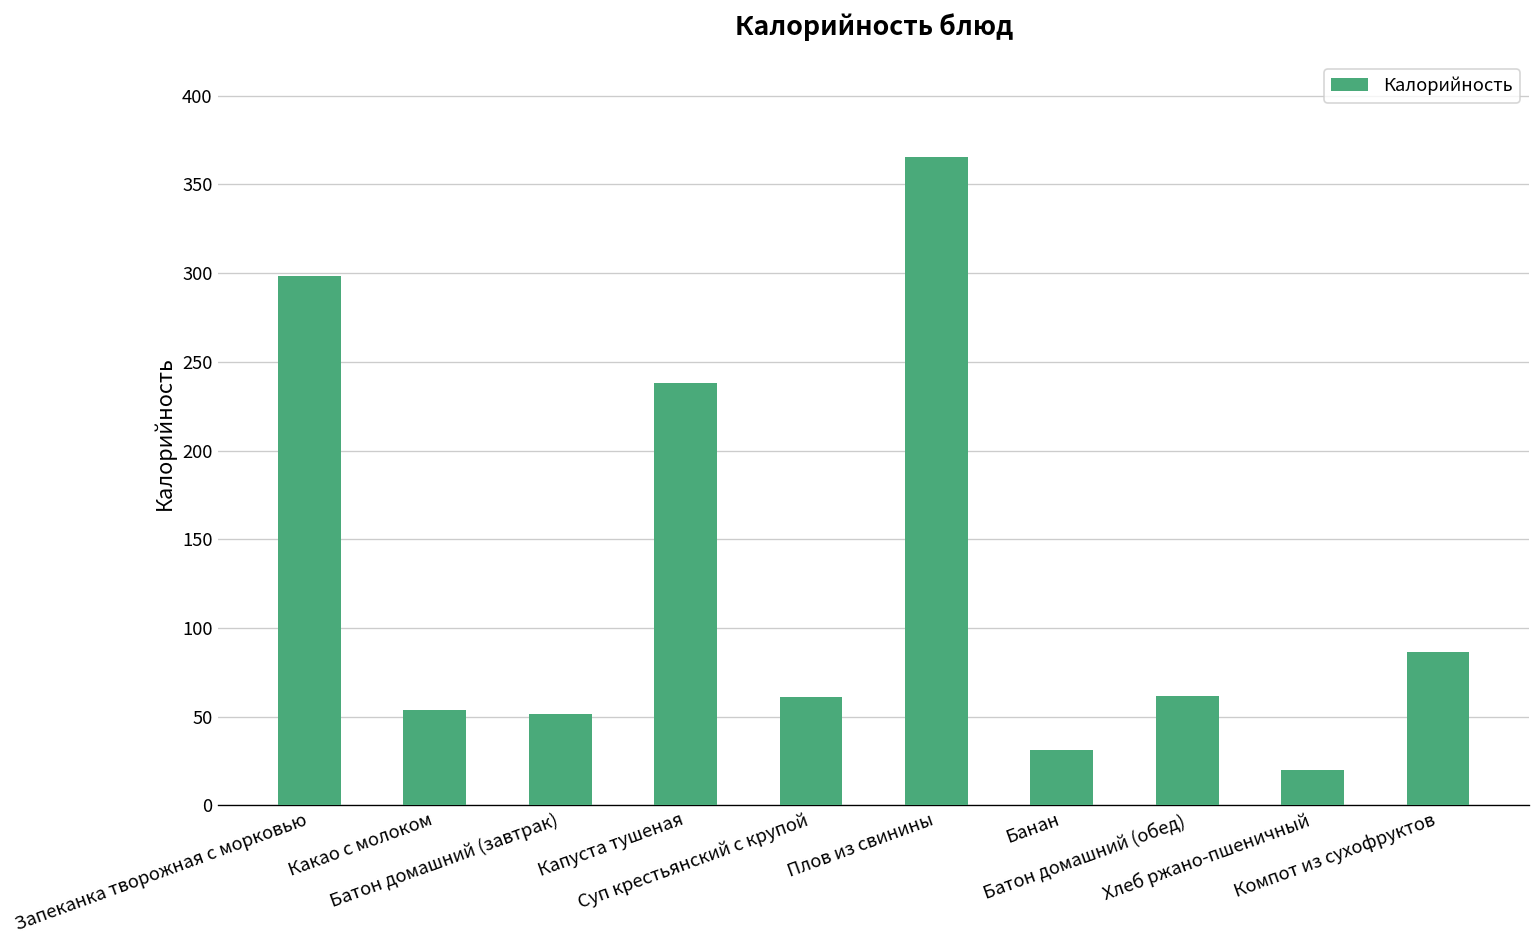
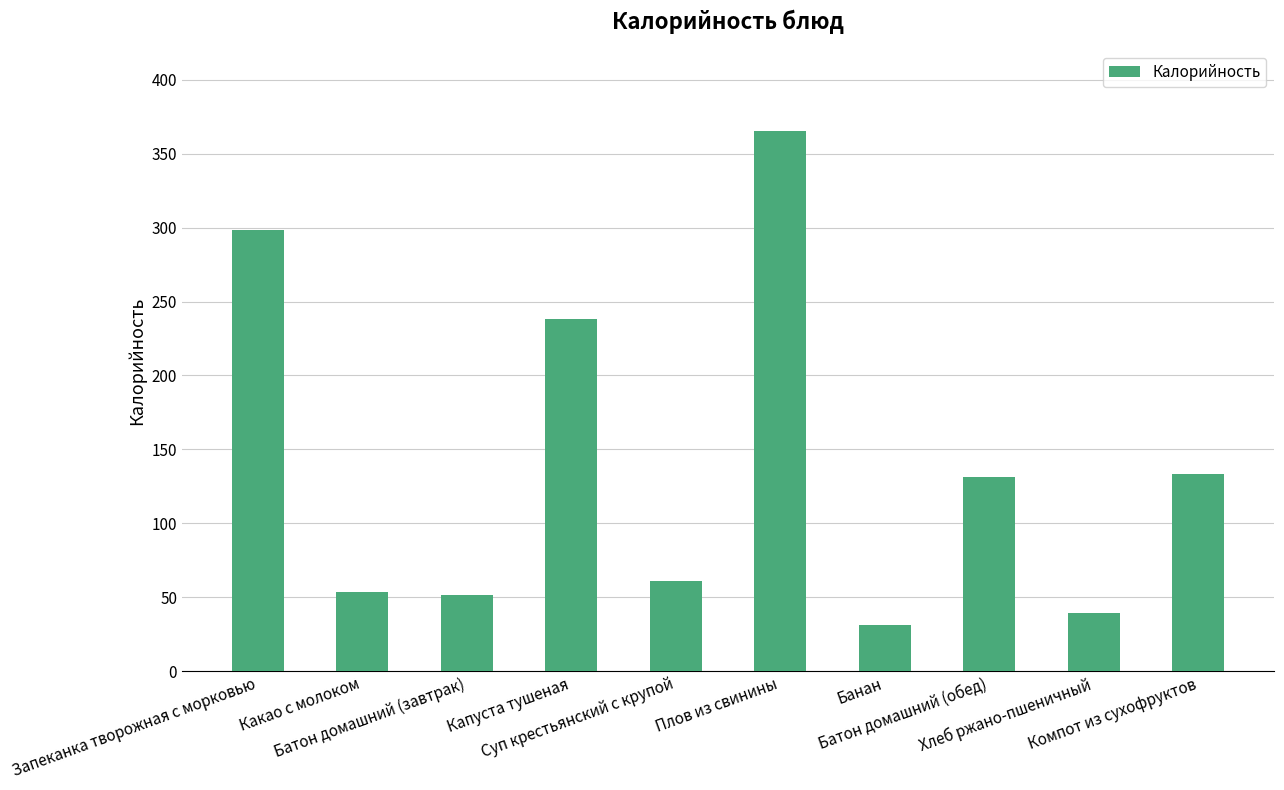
  {
    "Запеканка творожная с морковью": 299,
    "Какао с молоком": 54,
    "Батон домашний (завтрак)": 52,
    "Капуста тушеная": 238,
    "Суп крестьянский с крупой": 61,
    "Плов из свинины": 365,
    "Банан": 31,
-   "Батон домашний (обед)": 61,
-   "Хлеб ржано-пшеничный": 20,
-   "Компот из сухофруктов": 87
+   "Батон домашний (обед)": 131,
+   "Хлеб ржано-пшеничный": 40,
+   "Компот из сухофруктов": 133
  }
